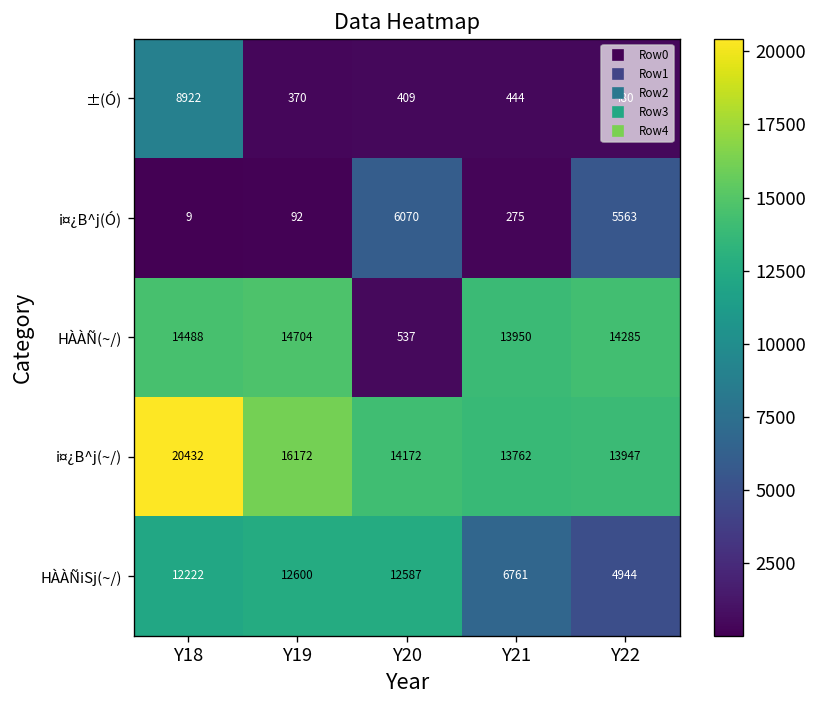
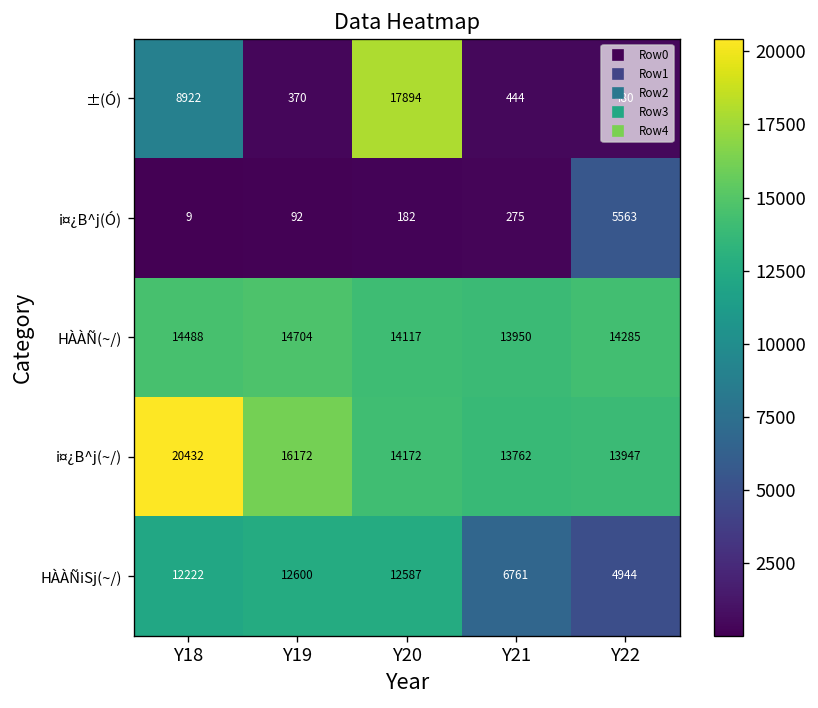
  {
    "±(Ó)": {
      "Y18": 8922,
      "Y19": 370,
-     "Y20": 409,
+     "Y20": 17894,
      "Y21": 444
    },
    "i¤¿B^j(Ó)": {
      "Y18": 9,
      "Y19": 92,
-     "Y20": 6070,
+     "Y20": 182,
      "Y21": 275,
      "Y22": 5563
    },
    "HÀÀÑ(~/)": {
      "Y18": 14488,
      "Y19": 14704,
-     "Y20": 537,
+     "Y20": 14117,
      "Y21": 13950,
      "Y22": 14285
    },
    "i¤¿B^j(~/)": {
      "Y18": 20432,
      "Y19": 16172,
      "Y20": 14172,
      "Y21": 13762,
      "Y22": 13947
    },
    "HÀÀÑiSj(~/)": {
      "Y18": 12222,
      "Y19": 12600,
      "Y20": 12587,
      "Y21": 6761,
      "Y22": 4944
    }
  }
